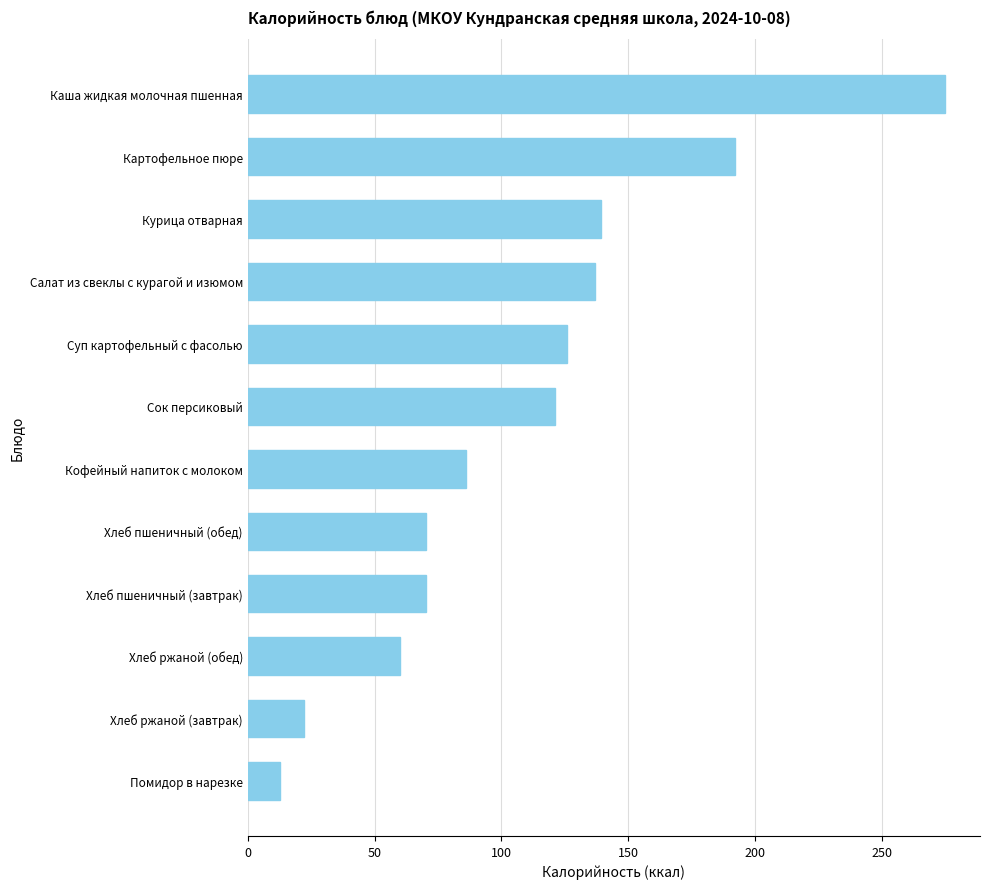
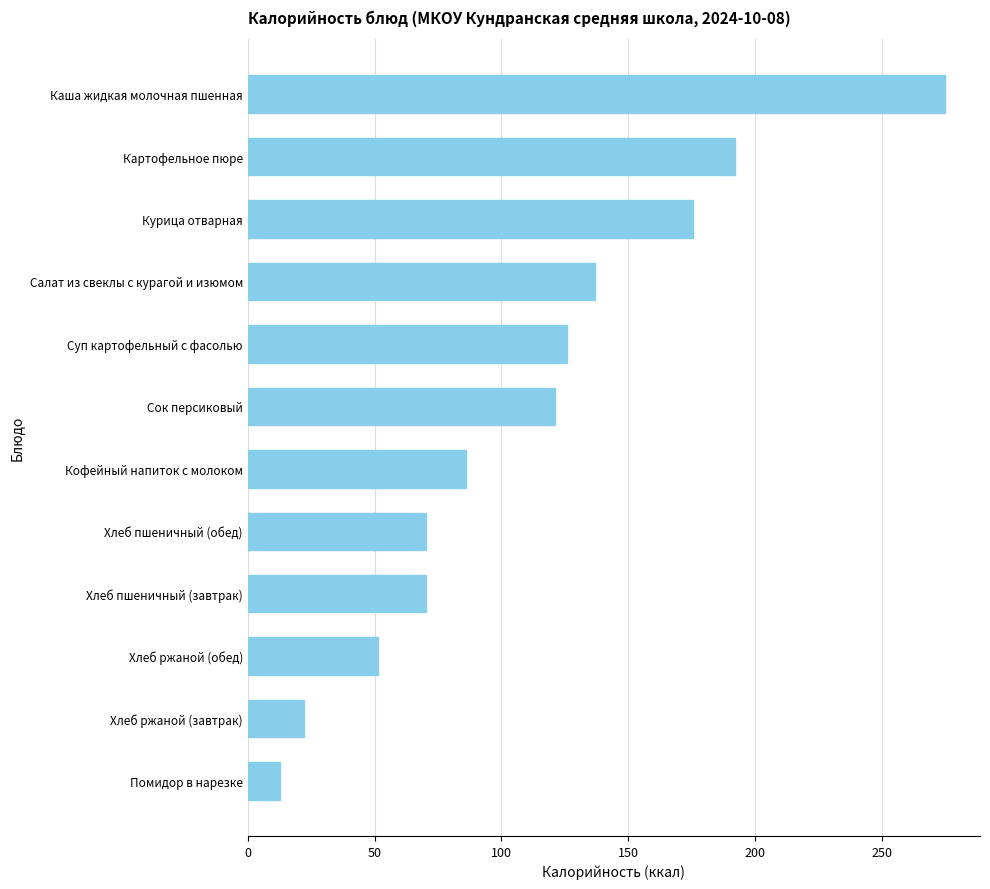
  {
    "Каша жидкая молочная пшенная": 275,
    "Картофельное пюре": 192,
-   "Курица отварная": 139,
+   "Курица отварная": 176,
    "Салат из свеклы с курагой и изюмом": 137,
    "Суп картофельный с фасолью": 126,
    "Сок персиковый": 121,
    "Кофейный напиток с молоком": 86,
    "Хлеб пшеничный (обед)": 70,
    "Хлеб пшеничный (завтрак)": 70,
-   "Хлеб ржаной (обед)": 60,
+   "Хлеб ржаной (обед)": 51,
    "Хлеб ржаной (завтрак)": 22,
    "Помидор в нарезке": 13
  }
